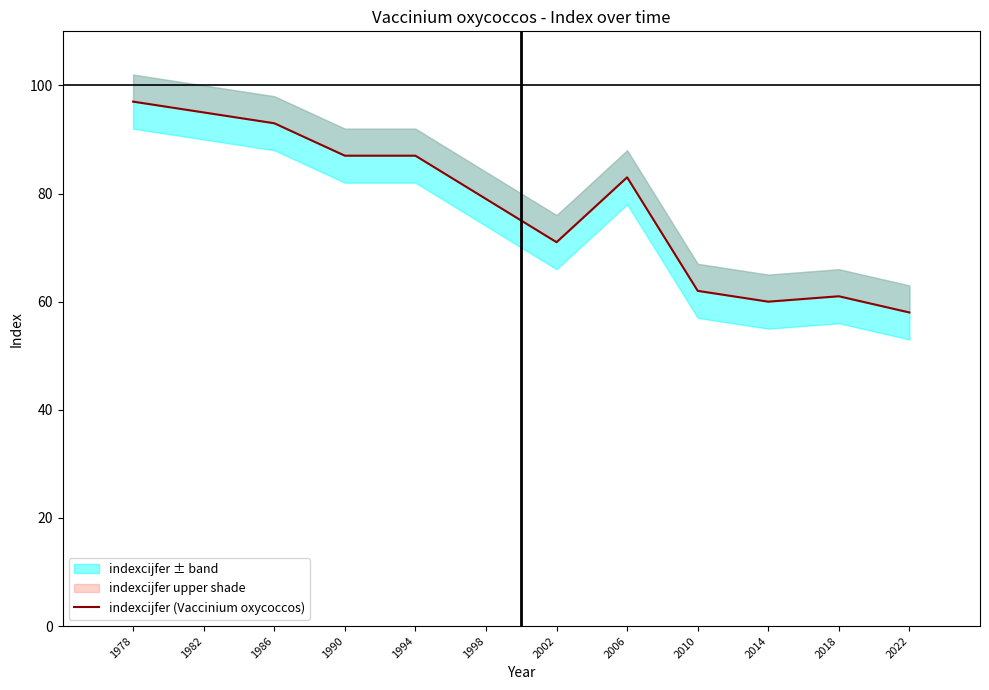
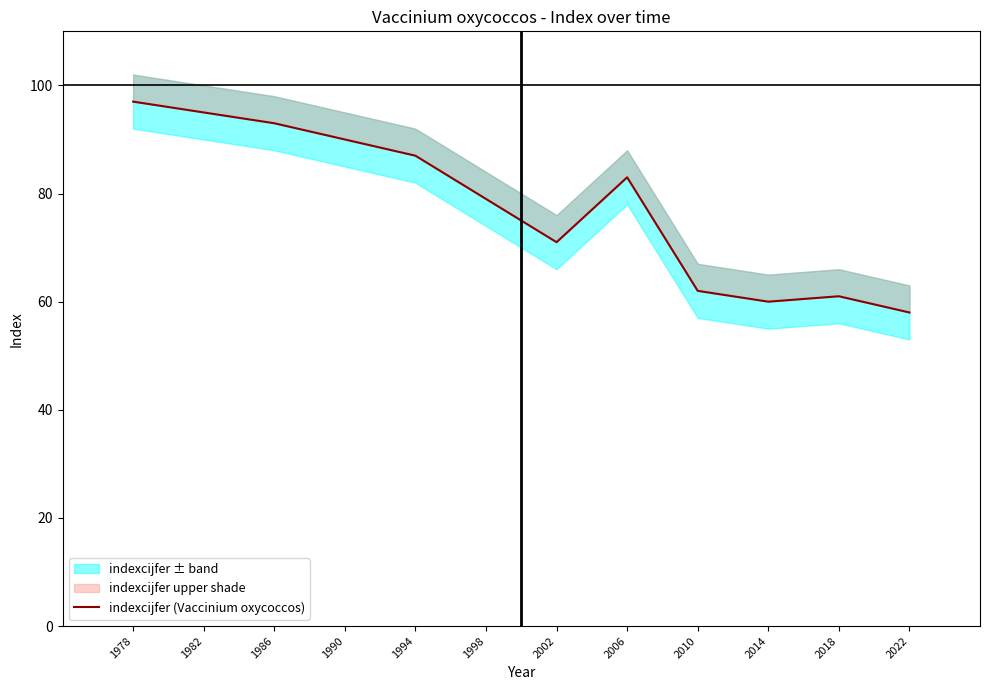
  {
    "indexcijfer (Vaccinium oxycoccos)": {
      "1978": 97,
      "1982": 95,
      "1986": 93,
-     "1990": 87,
+     "1990": 90,
      "1994": 87,
      "1998": 79,
      "2002": 71,
      "2006": 83,
      "2010": 62,
      "2014": 60,
      "2018": 61,
      "2022": 58
    }
  }
